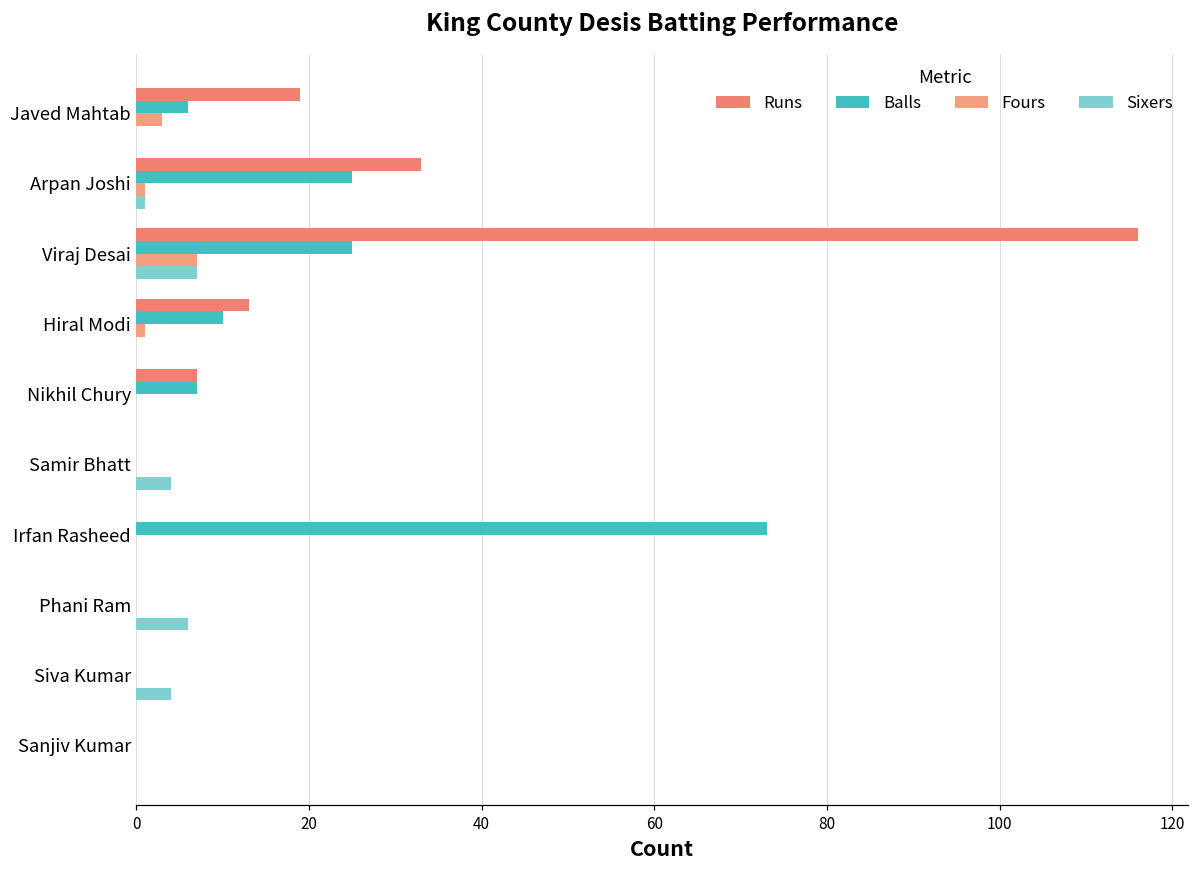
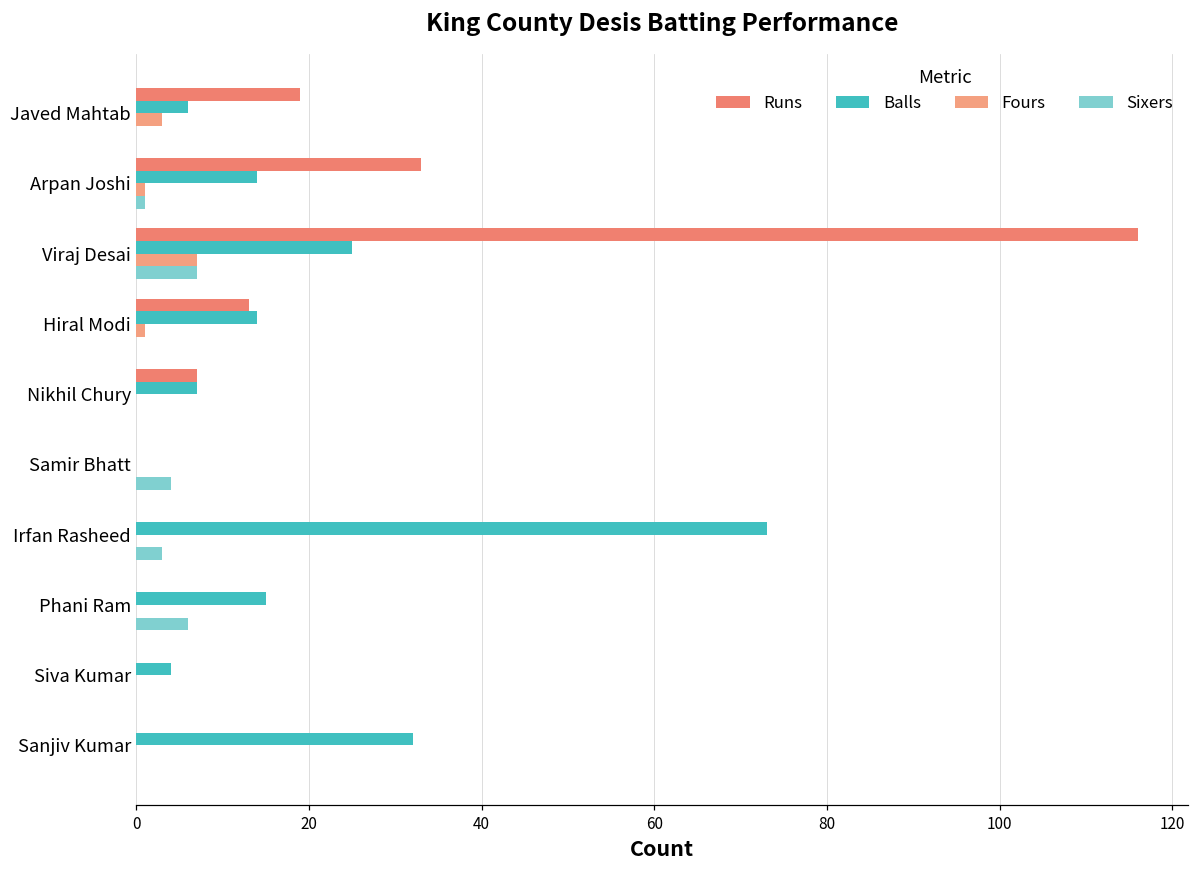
  {
    "Balls": {
      "Javed Mahtab": 6,
-     "Arpan Joshi": 25,
+     "Arpan Joshi": 14,
      "Viraj Desai": 25,
-     "Hiral Modi": 10,
+     "Hiral Modi": 14,
      "Nikhil Chury": 7,
      "Samir Bhatt": 0,
      "Irfan Rasheed": 73,
-     "Phani Ram": 0,
-     "Siva Kumar": 0,
-     "Sanjiv Kumar": 0
+     "Phani Ram": 15,
+     "Siva Kumar": 4,
+     "Sanjiv Kumar": 32
    },
    "Sixers": {
      "Javed Mahtab": 0,
      "Arpan Joshi": 1,
      "Viraj Desai": 7,
      "Hiral Modi": 0,
      "Nikhil Chury": 0,
      "Samir Bhatt": 4,
-     "Irfan Rasheed": 0,
+     "Irfan Rasheed": 3,
      "Phani Ram": 6,
-     "Siva Kumar": 4,
+     "Siva Kumar": 0,
      "Sanjiv Kumar": 0
    }
  }
